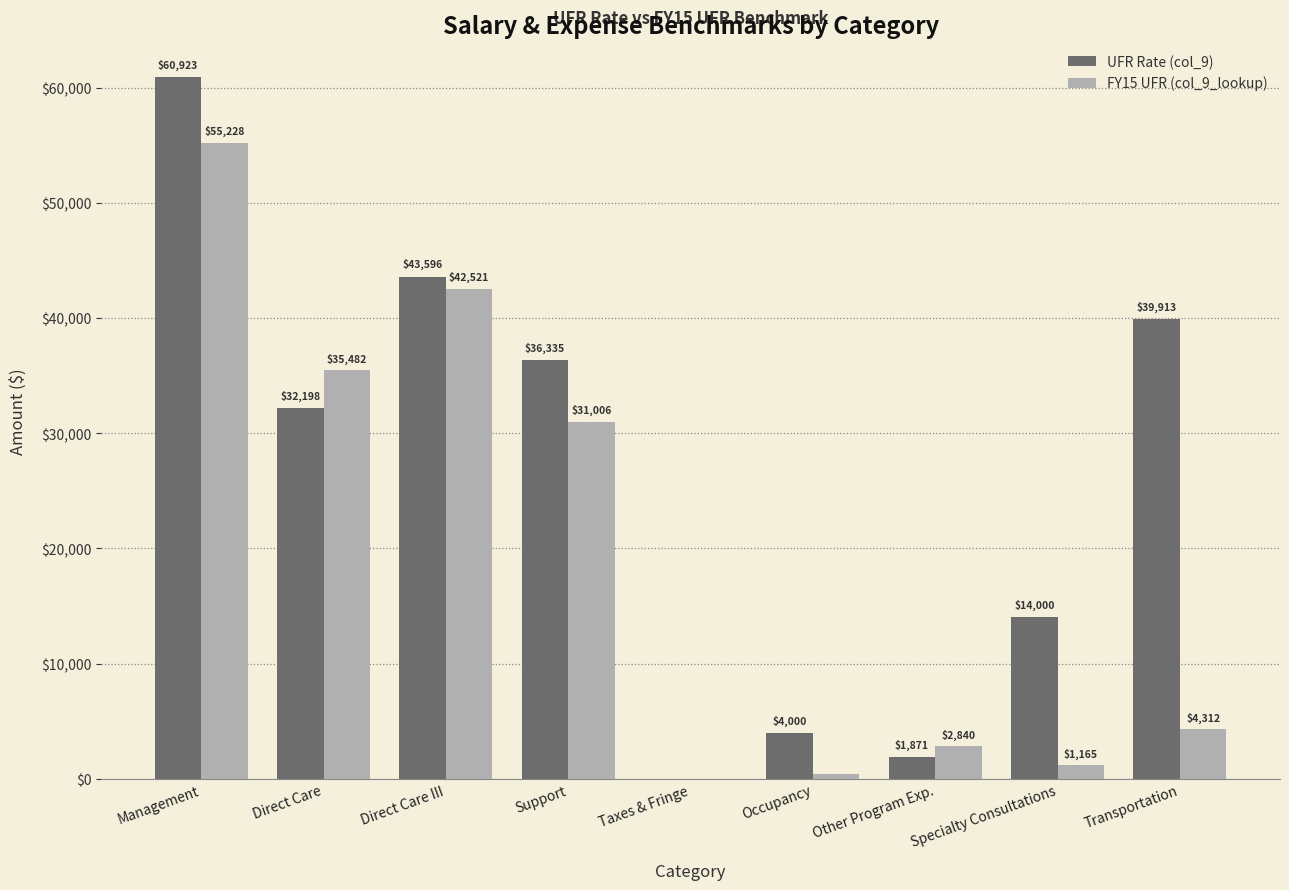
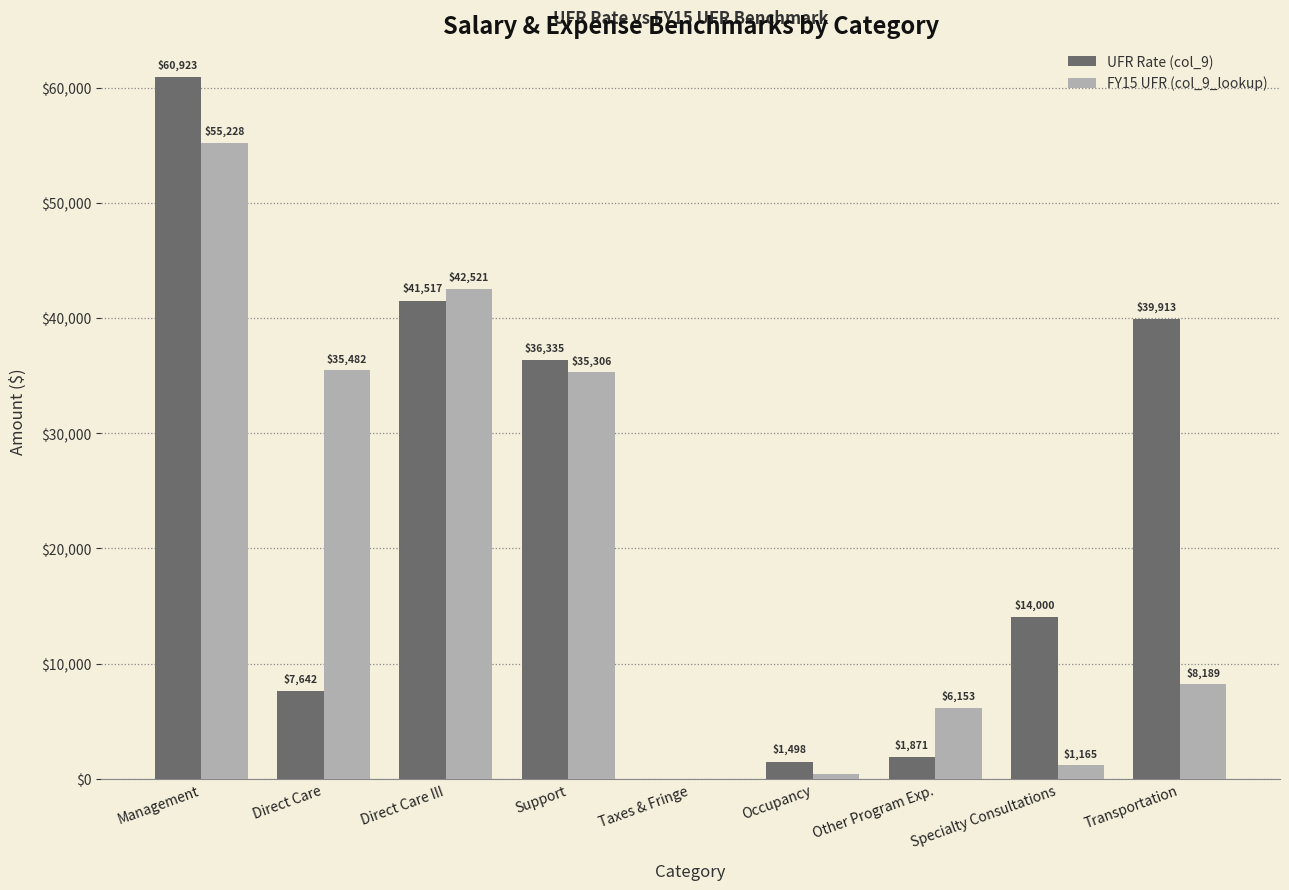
  {
    "UFR Rate (col_9)": {
      "Management": "$60,923",
-     "Direct Care": "$32,198",
-     "Direct Care III": "$43,596",
+     "Direct Care": "$7,642",
+     "Direct Care III": "$41,517",
      "Support": "$36,335",
-     "Occupancy": "$4,000",
+     "Occupancy": "$1,498",
      "Other Program Exp.": "$1,871",
      "Specialty Consultations": "$14,000",
      "Transportation": "$39,913"
    },
    "FY15 UFR (col_9_lookup)": {
      "Management": "$55,228",
      "Direct Care": "$35,482",
      "Direct Care III": "$42,521",
-     "Support": "$31,006",
-     "Other Program Exp.": "$2,840",
+     "Support": "$35,306",
+     "Other Program Exp.": "$6,153",
      "Specialty Consultations": "$1,165",
-     "Transportation": "$4,312"
+     "Transportation": "$8,189"
    }
  }
